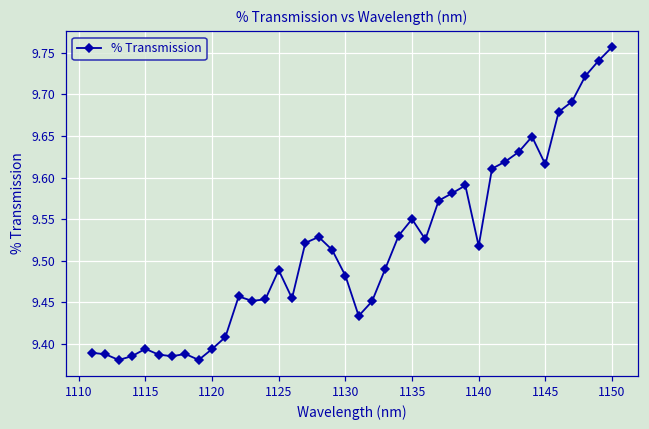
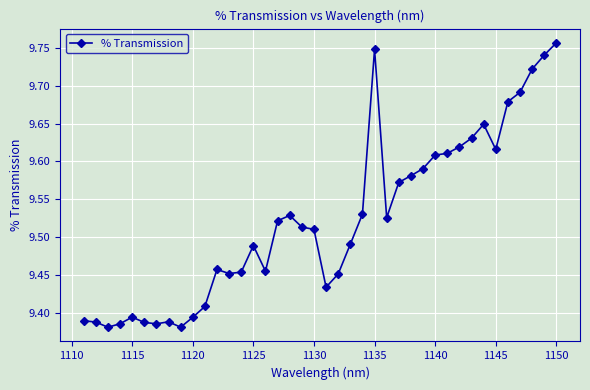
  {
    "1115": 9.39,
    "1120": 9.39,
    "1125": 9.49,
-   "1130": 9.48,
-   "1135": 9.55,
-   "1140": 9.52,
+   "1130": 9.51,
+   "1135": 9.75,
+   "1140": 9.61,
    "1145": 9.62,
    "1150": 9.76
  }
